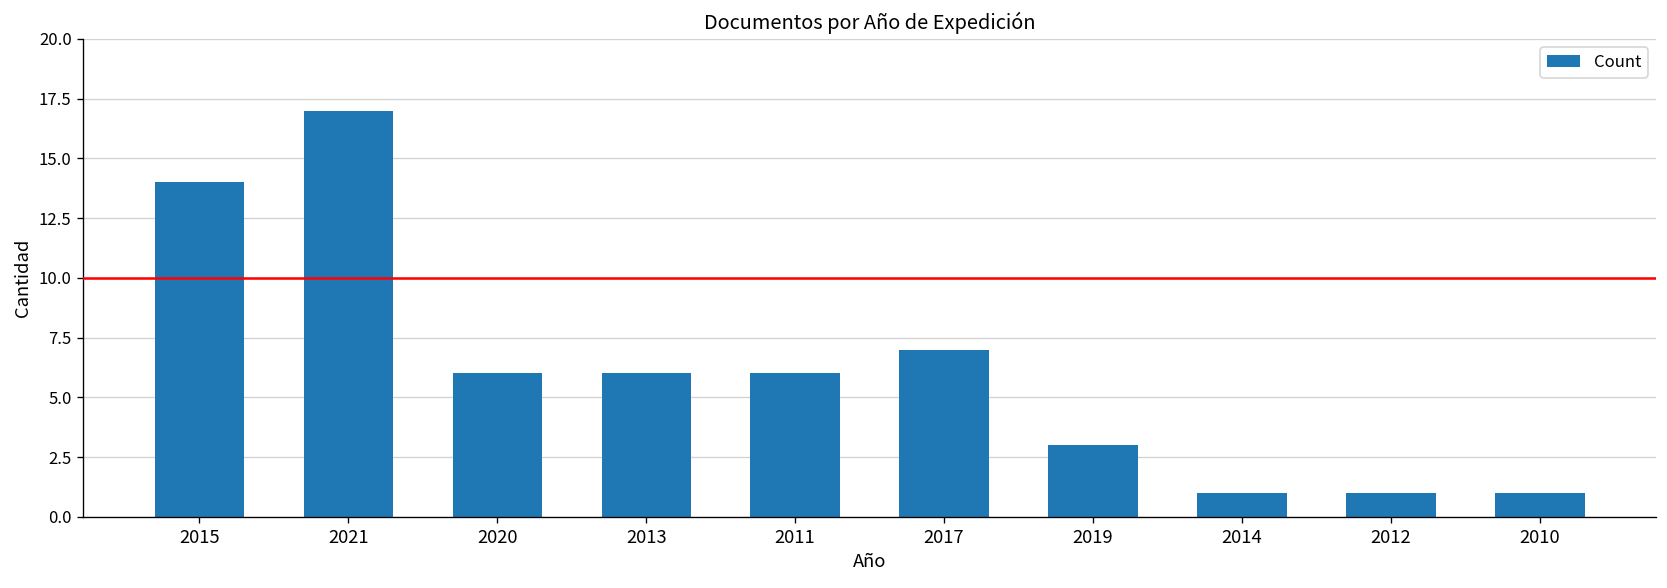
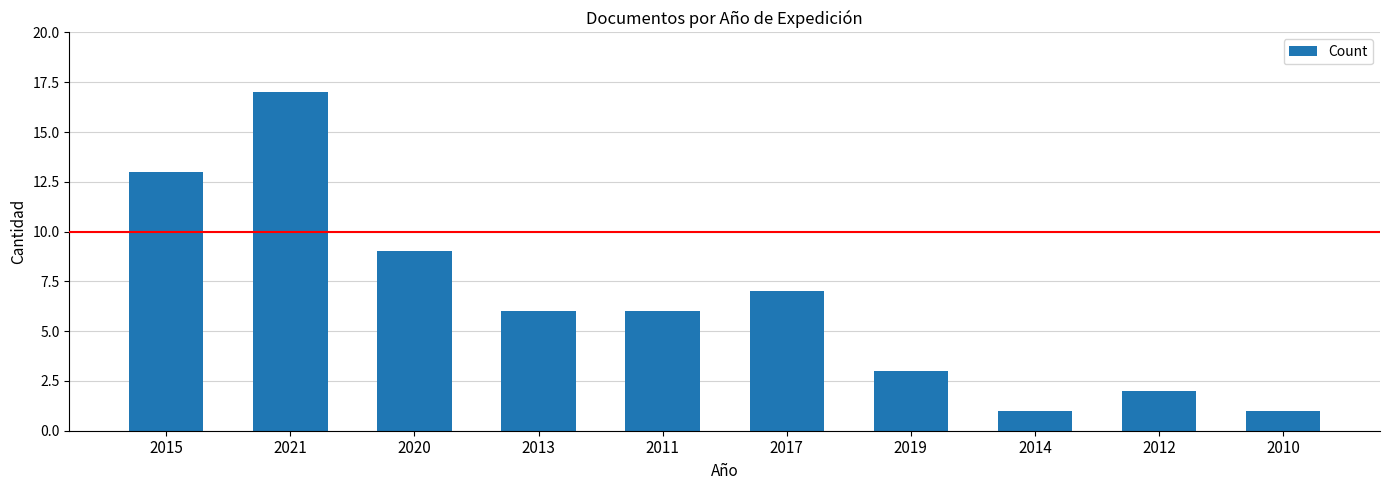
  {
-   "2015": 14,
+   "2015": 13,
    "2021": 17,
-   "2020": 6,
+   "2020": 9,
    "2013": 6,
    "2011": 6,
    "2017": 7,
    "2019": 3,
    "2014": 1,
-   "2012": 1,
+   "2012": 2,
    "2010": 1
  }
